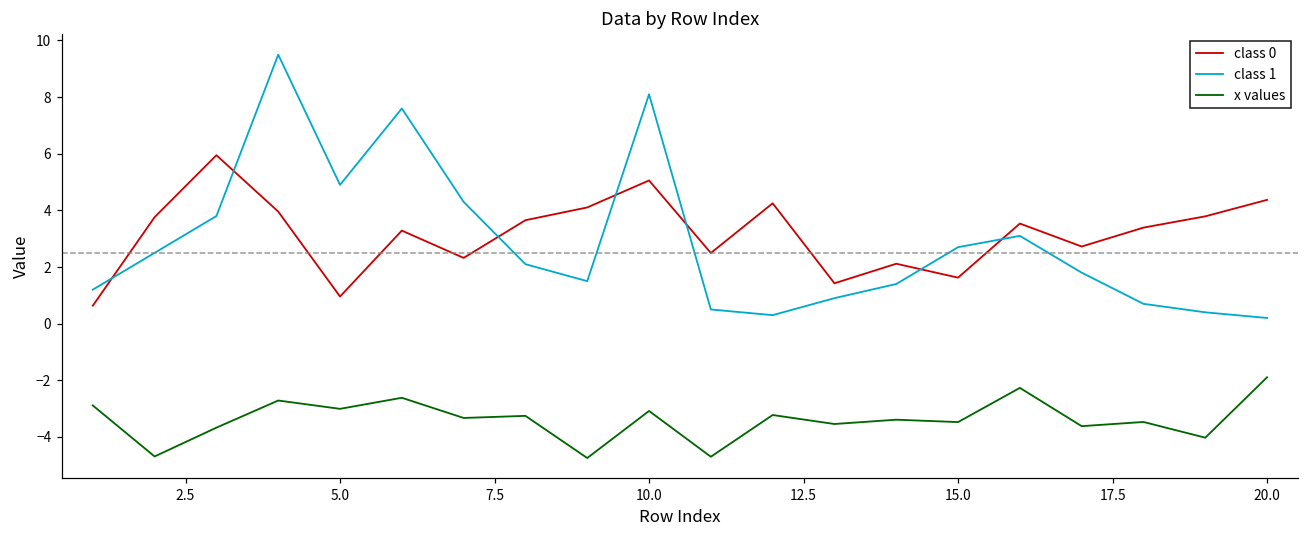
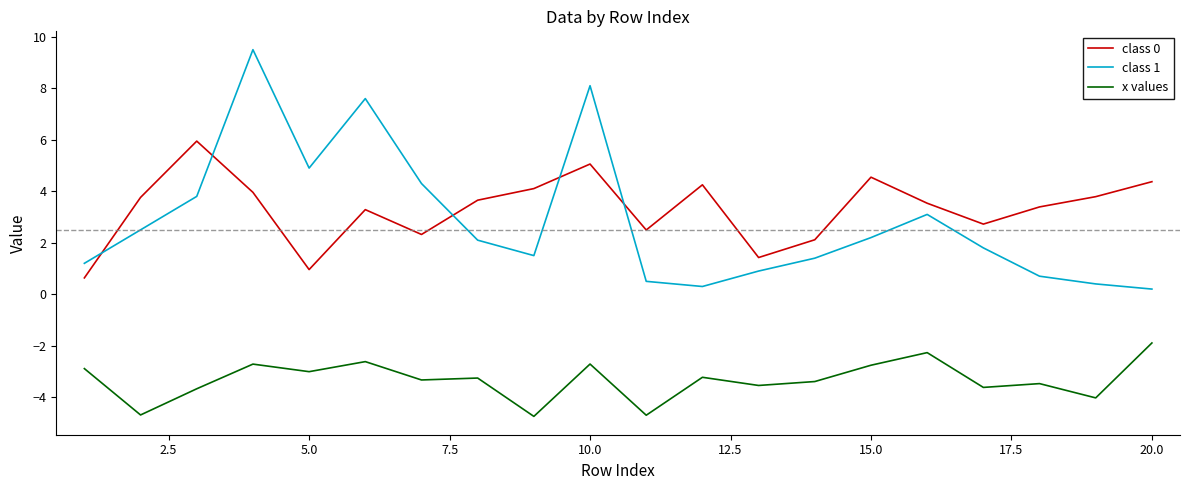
  {
    "class 0": {
      "5.0": 1.0,
      "10.0": 5.1,
-     "15.0": 1.6,
+     "15.0": 4.5,
      "20.0": 4.4
    },
    "class 1": {
      "5.0": 4.9,
      "10.0": 8.1,
-     "15.0": 2.7,
+     "15.0": 2.2,
      "20.0": 0.2
    },
    "x values": {
      "5.0": -3.0,
-     "10.0": -3.1,
-     "15.0": -3.5,
+     "10.0": -2.7,
+     "15.0": -2.8,
      "20.0": -1.9
    }
  }
